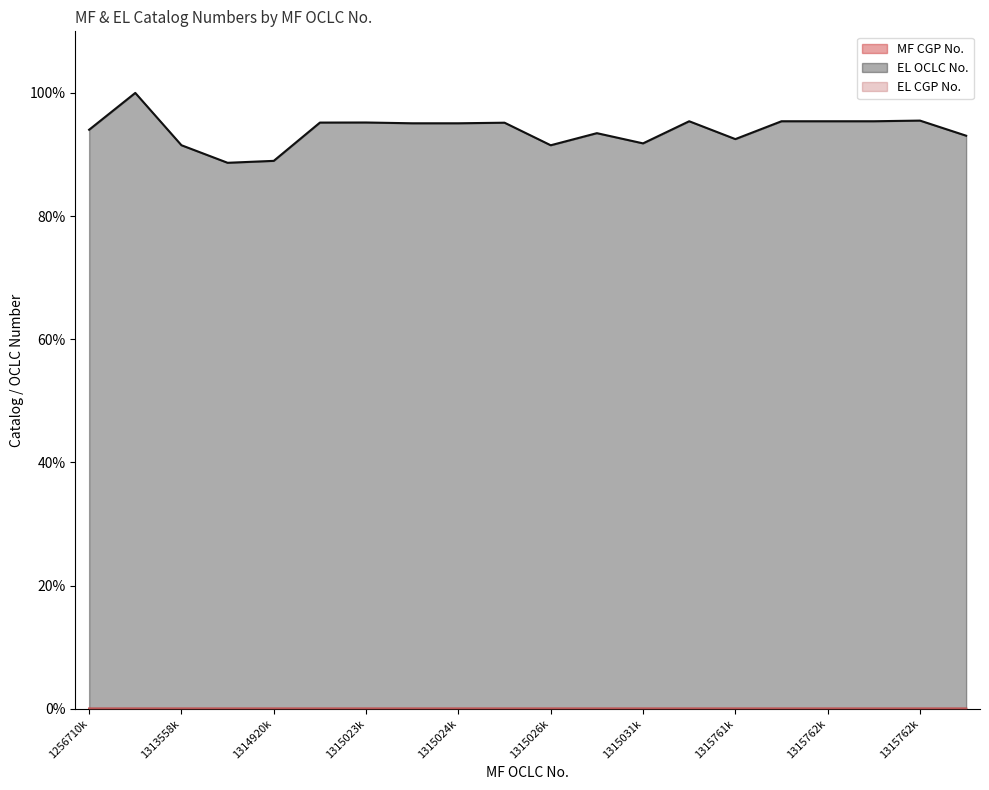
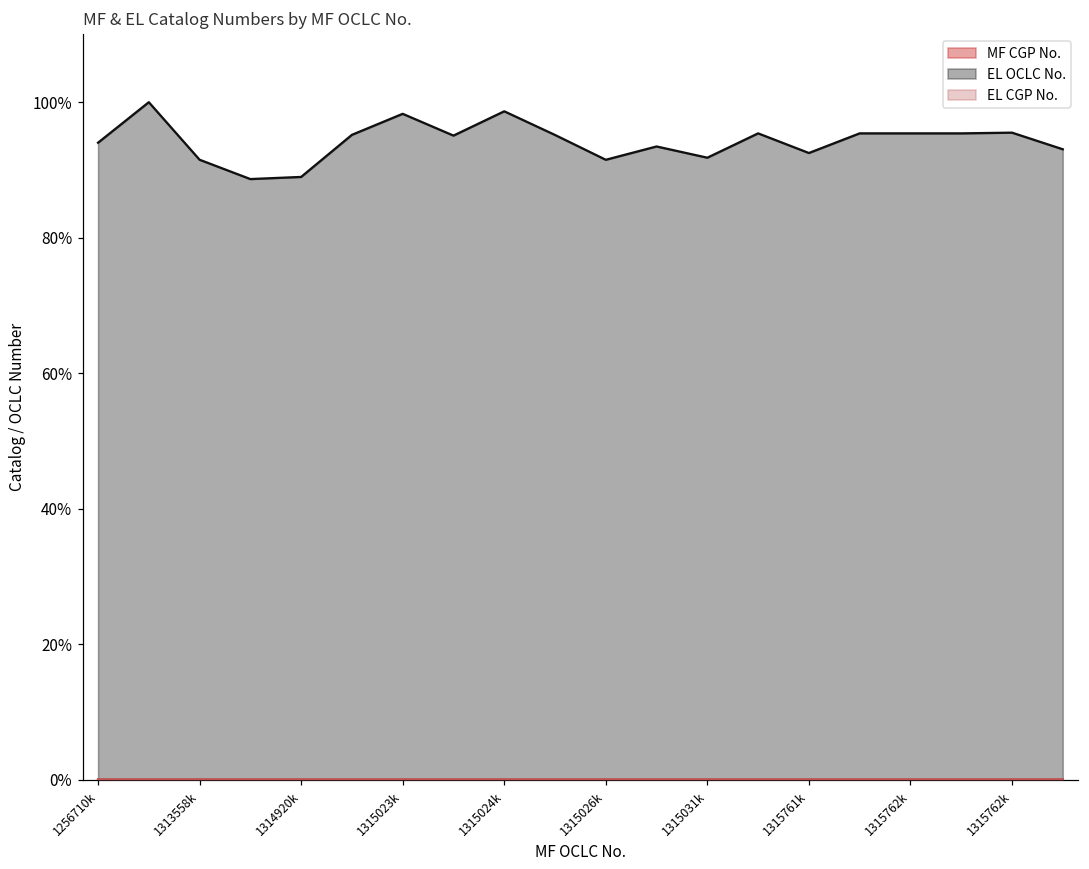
  {
    "EL CGP No.": {
      "1256710k": "0%",
      "1313558k": "0%",
      "1314920k": "0%",
      "1315023k": "0%",
      "1315024k": "0%",
      "1315026k": "0%",
      "1315031k": "0%",
      "1315761k": "0%"
    },
    "EL OCLC No.": {
      "1256710k": "94%",
      "1313558k": "92%",
      "1314920k": "89%",
-     "1315023k": "95%",
-     "1315024k": "95%",
+     "1315023k": "98%",
+     "1315024k": "99%",
      "1315026k": "91%",
      "1315031k": "92%",
      "1315761k": "93%"
    }
  }
